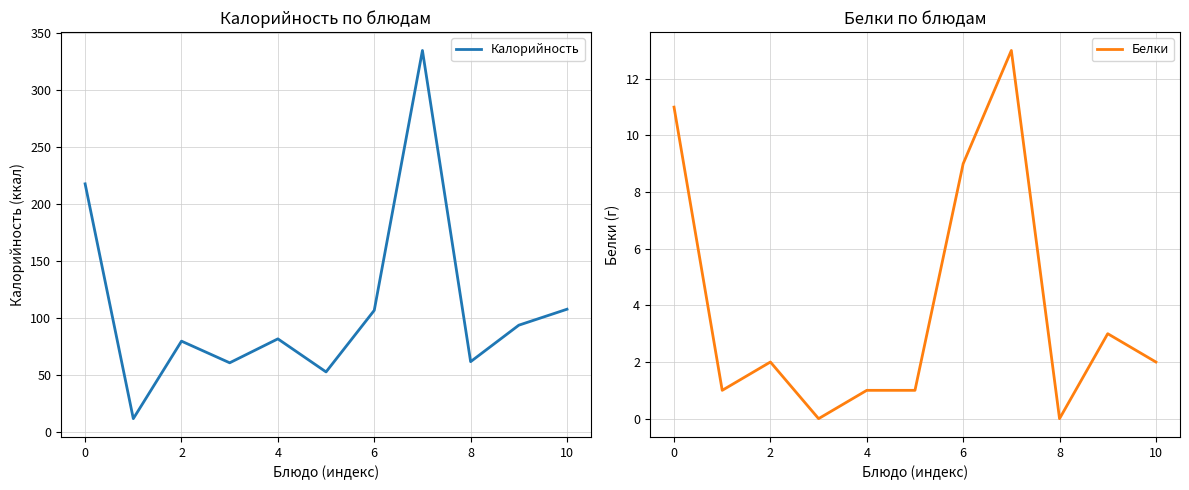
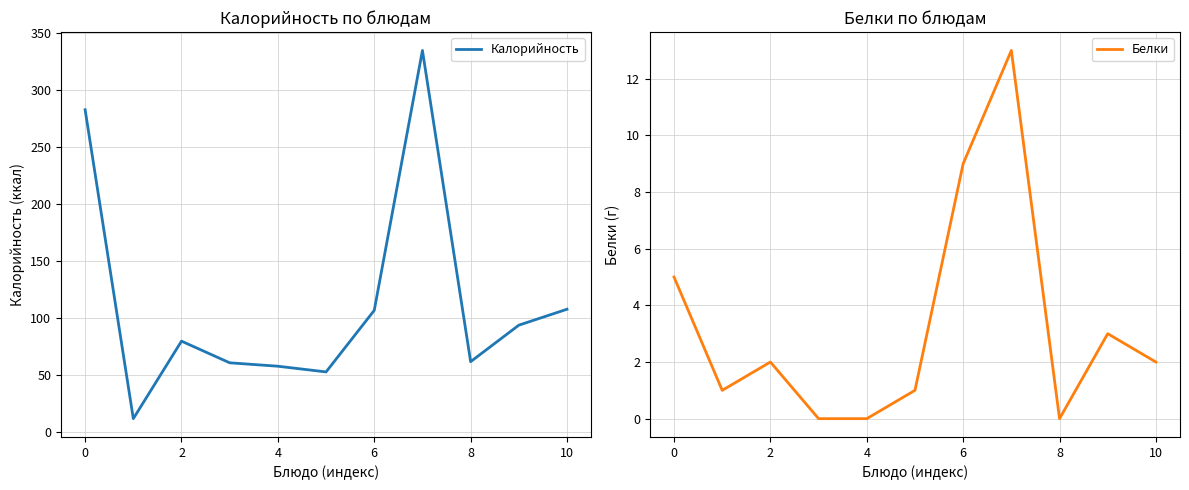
  {
    "Калорийность по блюдам": {
-     "0": 218,
+     "0": 283,
      "2": 80,
-     "4": 82,
+     "4": 58,
      "6": 107,
      "8": 62,
      "10": 108
    },
    "Белки по блюдам": {
-     "0": 11,
+     "0": 5,
      "2": 2,
-     "4": 1,
+     "4": 0,
      "6": 9,
      "8": 0,
      "10": 2
    }
  }
